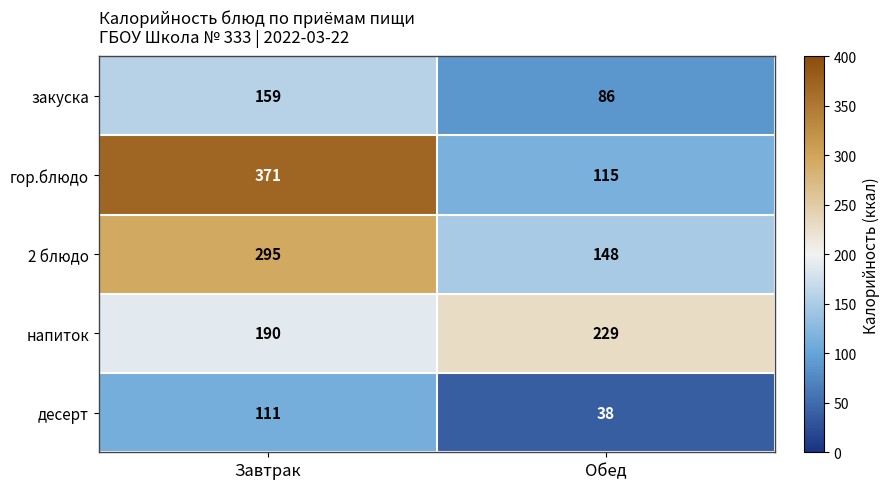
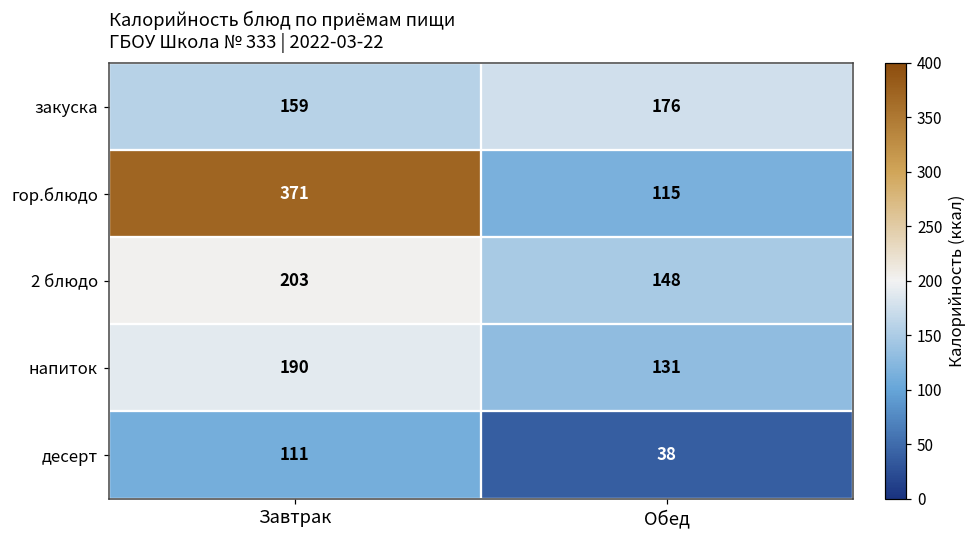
  {
    "закуска": {
      "Завтрак": 159,
-     "Обед": 86
+     "Обед": 176
    },
    "гор.блюдо": {
      "Завтрак": 371,
      "Обед": 115
    },
    "2 блюдо": {
-     "Завтрак": 295,
+     "Завтрак": 203,
      "Обед": 148
    },
    "напиток": {
      "Завтрак": 190,
-     "Обед": 229
+     "Обед": 131
    },
    "десерт": {
      "Завтрак": 111,
      "Обед": 38
    }
  }
